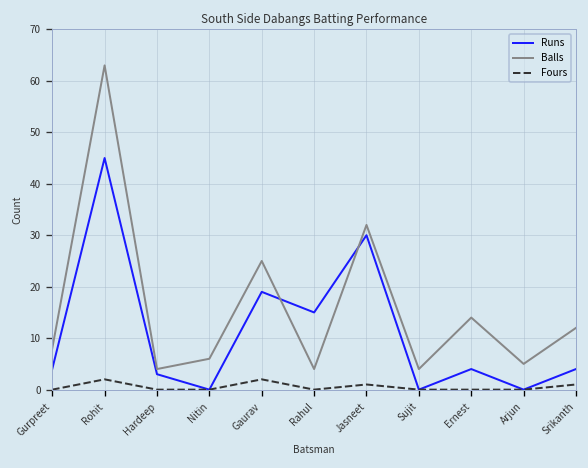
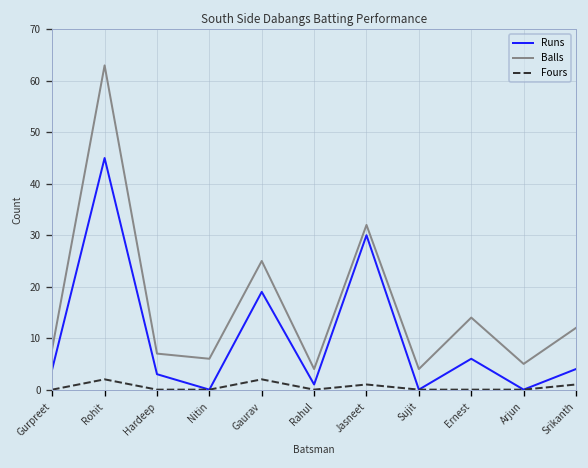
  {
    "Runs": {
      "Gurpreet": 4,
      "Rohit": 45,
      "Hardeep": 3,
      "Gaurav": 19,
-     "Rahul": 15,
+     "Rahul": 1,
      "Jasneet": 30,
-     "Ernest": 4,
+     "Ernest": 6,
      "Srikanth": 4
    },
    "Balls": {
      "Gurpreet": 8,
      "Rohit": 63,
-     "Hardeep": 4,
+     "Hardeep": 7,
      "Nitin": 6,
      "Gaurav": 25,
      "Rahul": 4,
      "Jasneet": 32,
      "Sujit": 4,
      "Ernest": 14,
      "Arjun": 5,
      "Srikanth": 12
    },
    "Fours": {
      "Gurpreet": 0,
      "Rohit": 2,
      "Hardeep": 0,
      "Gaurav": 2,
      "Rahul": 0,
      "Jasneet": 1,
      "Ernest": 0,
      "Srikanth": 1
    }
  }
